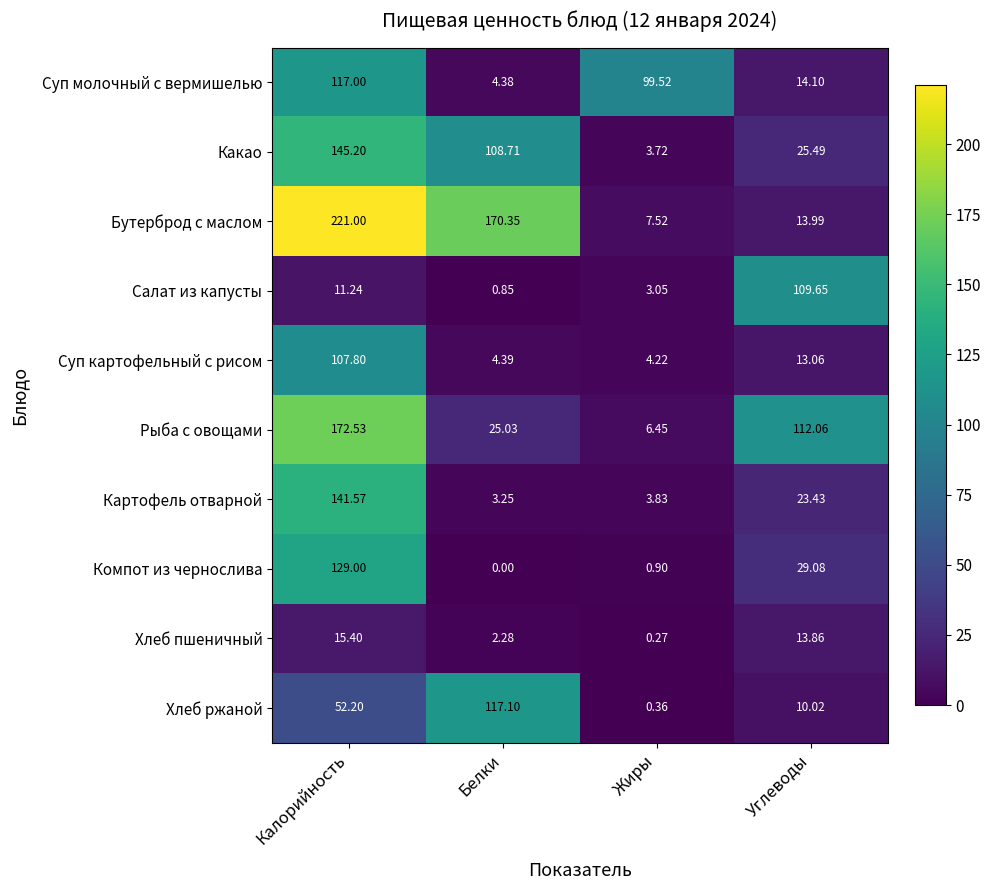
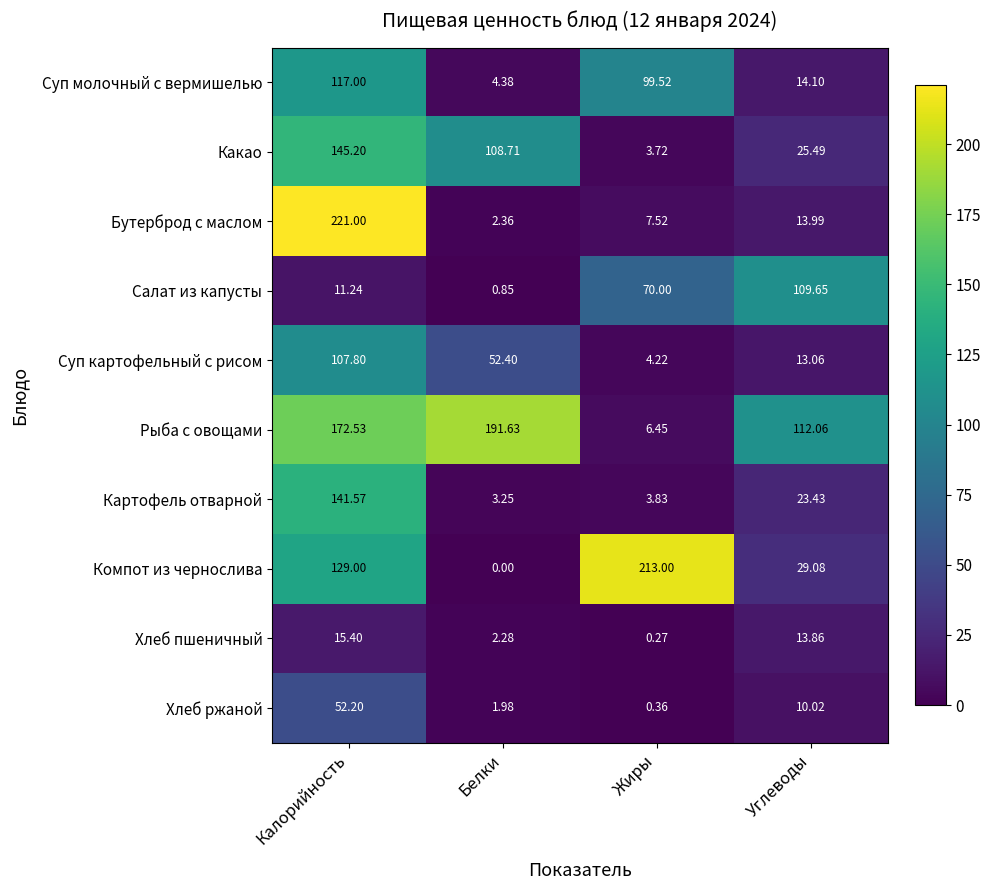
  {
    "Суп молочный с вермишелью": {
      "Калорийность": 117.00,
      "Белки": 4.38,
      "Жиры": 99.52,
      "Углеводы": 14.10
    },
    "Какао": {
      "Калорийность": 145.20,
      "Белки": 108.71,
      "Жиры": 3.72,
      "Углеводы": 25.49
    },
    "Бутерброд с маслом": {
      "Калорийность": 221.00,
-     "Белки": 170.35,
+     "Белки": 2.36,
      "Жиры": 7.52,
      "Углеводы": 13.99
    },
    "Салат из капусты": {
      "Калорийность": 11.24,
      "Белки": 0.85,
-     "Жиры": 3.05,
+     "Жиры": 70.00,
      "Углеводы": 109.65
    },
    "Суп картофельный с рисом": {
      "Калорийность": 107.80,
-     "Белки": 4.39,
+     "Белки": 52.40,
      "Жиры": 4.22,
      "Углеводы": 13.06
    },
    "Рыба с овощами": {
      "Калорийность": 172.53,
-     "Белки": 25.03,
+     "Белки": 191.63,
      "Жиры": 6.45,
      "Углеводы": 112.06
    },
    "Картофель отварной": {
      "Калорийность": 141.57,
      "Белки": 3.25,
      "Жиры": 3.83,
      "Углеводы": 23.43
    },
    "Компот из чернослива": {
      "Калорийность": 129.00,
      "Белки": 0.00,
-     "Жиры": 0.90,
+     "Жиры": 213.00,
      "Углеводы": 29.08
    },
    "Хлеб пшеничный": {
      "Калорийность": 15.40,
      "Белки": 2.28,
      "Жиры": 0.27,
      "Углеводы": 13.86
    },
    "Хлеб ржаной": {
      "Калорийность": 52.20,
-     "Белки": 117.10,
+     "Белки": 1.98,
      "Жиры": 0.36,
      "Углеводы": 10.02
    }
  }
